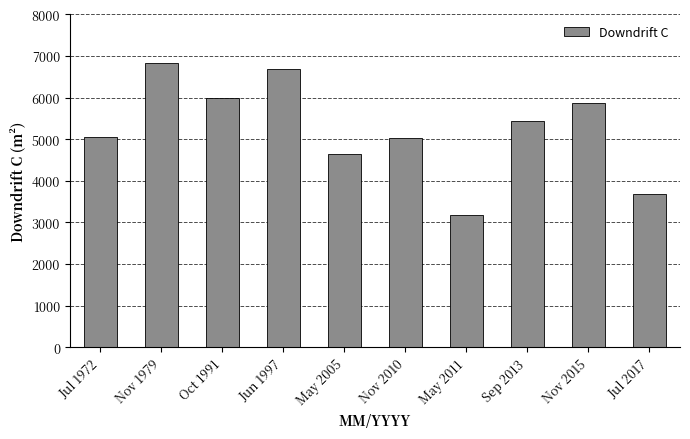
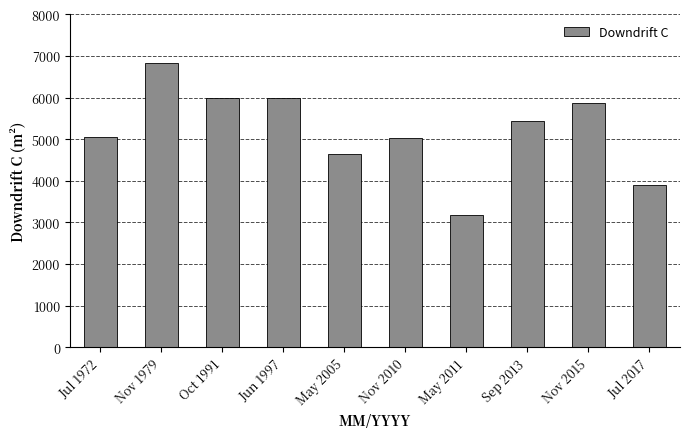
  {
    "Jul 1972": 5100,
    "Nov 1979": 6800,
    "Oct 1991": 6000,
-   "Jun 1997": 6700,
+   "Jun 1997": 6000,
    "May 2005": 4700,
    "Nov 2010": 5000,
    "May 2011": 3200,
    "Sep 2013": 5400,
    "Nov 2015": 5900,
-   "Jul 2017": 3700
+   "Jul 2017": 3900
  }
